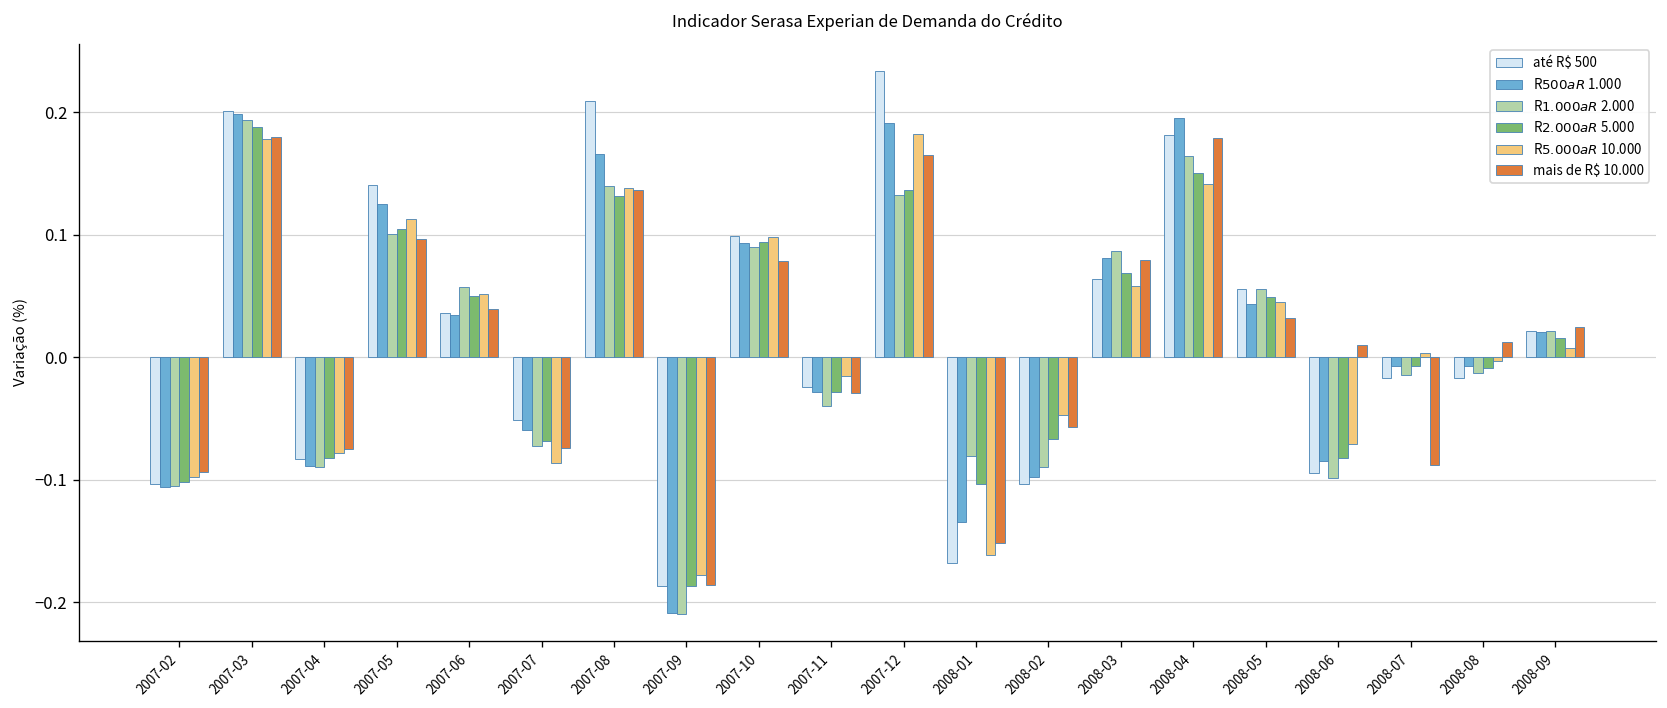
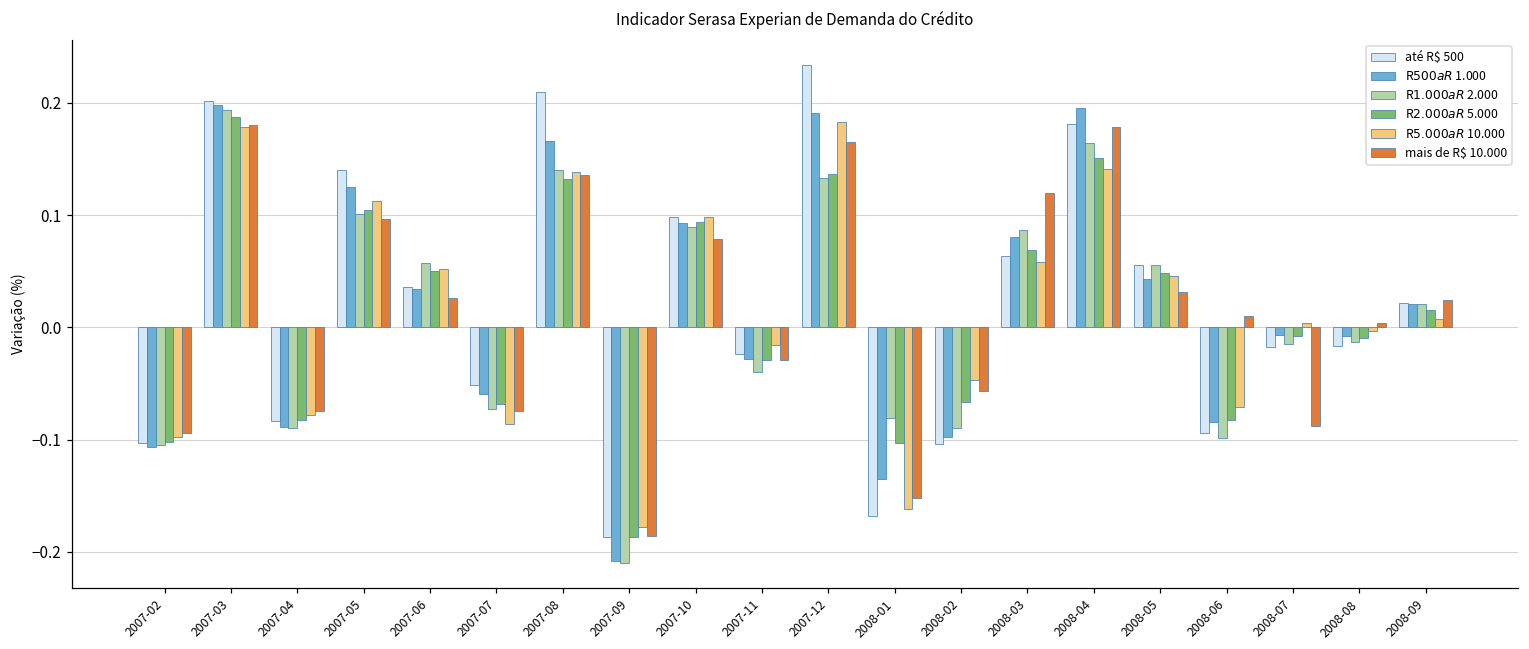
  {
    "até R$ 500": {
      "2007-02": -0.103,
      "2007-03": 0.201,
      "2007-04": -0.083,
      "2007-05": 0.141,
      "2007-06": 0.036,
      "2007-07": -0.051,
      "2007-08": 0.210,
      "2007-09": -0.187,
      "2007-10": 0.099,
      "2007-11": -0.024,
      "2007-12": 0.234,
      "2008-01": -0.168,
      "2008-02": -0.104,
      "2008-03": 0.064,
      "2008-04": 0.181,
      "2008-05": 0.056,
      "2008-06": -0.094,
      "2008-07": -0.017,
      "2008-08": -0.017,
      "2008-09": 0.021
    },
    "mais de R$ 10.000": {
      "2007-02": -0.094,
      "2007-03": 0.180,
      "2007-04": -0.075,
      "2007-05": 0.097,
-     "2007-06": 0.039,
+     "2007-06": 0.026,
      "2007-07": -0.074,
      "2007-08": 0.136,
      "2007-09": -0.186,
      "2007-10": 0.079,
      "2007-11": -0.029,
      "2007-12": 0.165,
      "2008-01": -0.152,
      "2008-02": -0.057,
-     "2008-03": 0.079,
+     "2008-03": 0.120,
      "2008-04": 0.179,
      "2008-05": 0.032,
      "2008-06": 0.010,
      "2008-07": -0.088,
-     "2008-08": 0.012,
+     "2008-08": 0.004,
      "2008-09": 0.025
    }
  }
